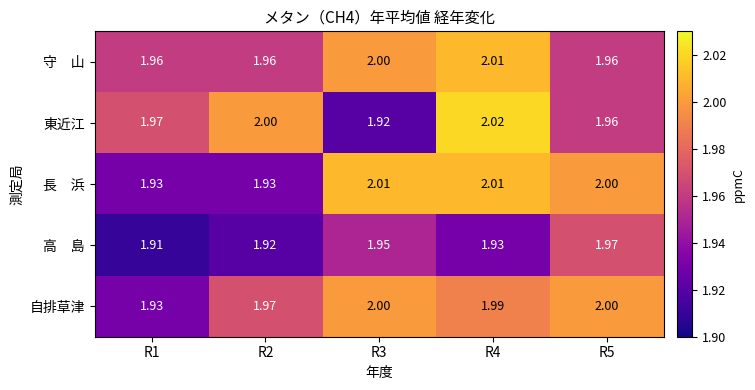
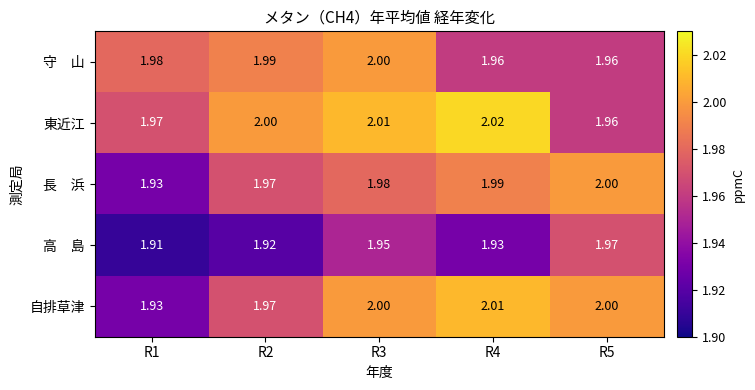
  {
    "守 山": {
-     "R1": 1.96,
-     "R2": 1.96,
+     "R1": 1.98,
+     "R2": 1.99,
      "R3": 2.00,
-     "R4": 2.01,
+     "R4": 1.96,
      "R5": 1.96
    },
    "東近江": {
      "R1": 1.97,
      "R2": 2.00,
-     "R3": 1.92,
+     "R3": 2.01,
      "R4": 2.02,
      "R5": 1.96
    },
    "長 浜": {
      "R1": 1.93,
-     "R2": 1.93,
-     "R3": 2.01,
-     "R4": 2.01,
+     "R2": 1.97,
+     "R3": 1.98,
+     "R4": 1.99,
      "R5": 2.00
    },
    "高 島": {
      "R1": 1.91,
      "R2": 1.92,
      "R3": 1.95,
      "R4": 1.93,
      "R5": 1.97
    },
    "自排草津": {
      "R1": 1.93,
      "R2": 1.97,
      "R3": 2.00,
-     "R4": 1.99,
+     "R4": 2.01,
      "R5": 2.00
    }
  }
